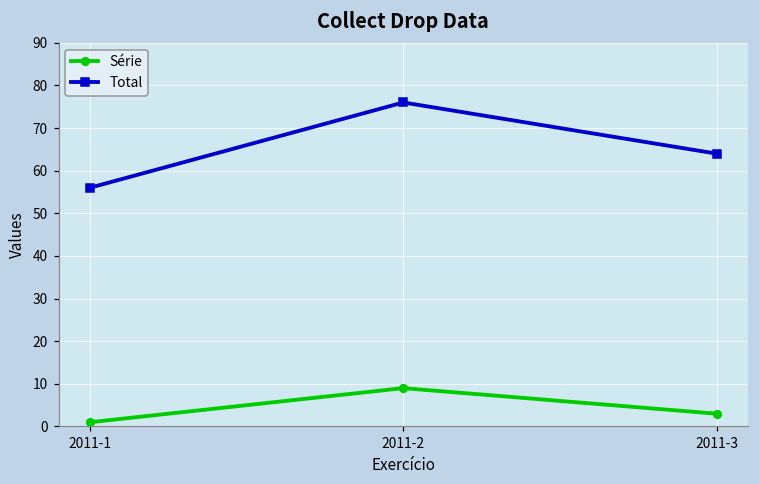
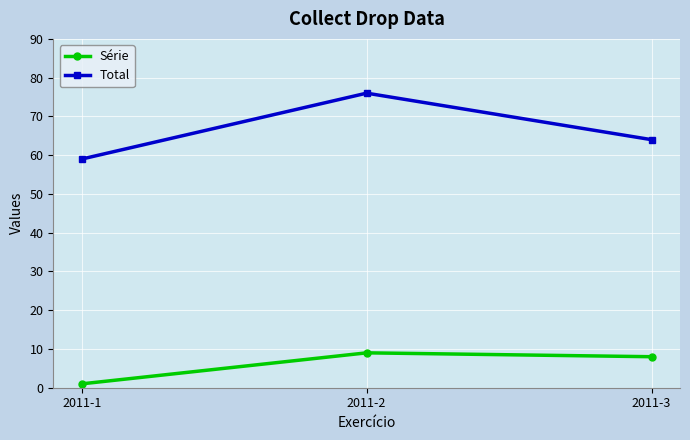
  {
    "Série": {
      "2011-1": 1,
      "2011-2": 9,
-     "2011-3": 3
+     "2011-3": 8
    },
    "Total": {
-     "2011-1": 56,
+     "2011-1": 59,
      "2011-2": 76,
      "2011-3": 64
    }
  }
